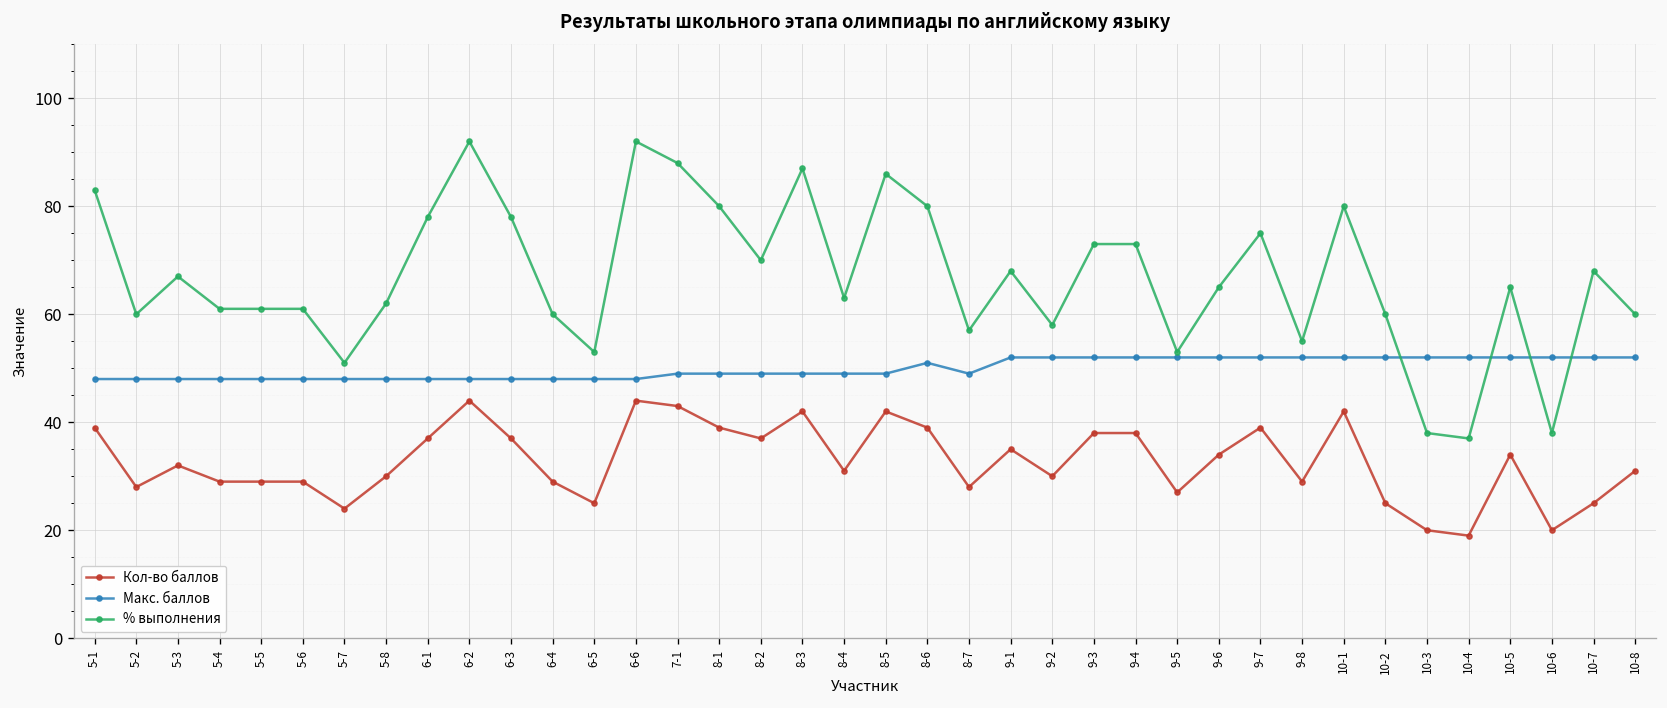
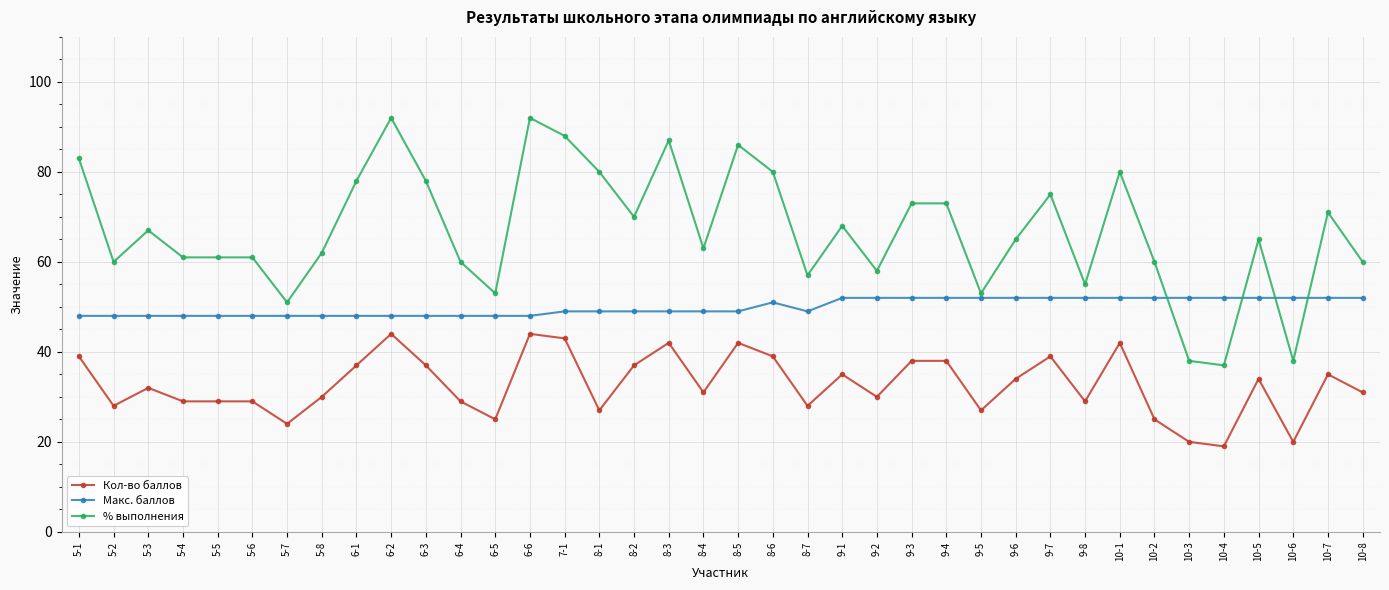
  {
    "Кол-во баллов": {
      "5-1": 39,
      "5-2": 28,
      "5-3": 32,
      "5-4": 29,
      "5-5": 29,
      "5-6": 29,
      "5-7": 24,
      "5-8": 30,
      "6-1": 37,
      "6-2": 44,
      "6-3": 37,
      "6-4": 29,
      "6-5": 25,
      "6-6": 44,
      "7-1": 43,
-     "8-1": 39,
+     "8-1": 27,
      "8-2": 37,
      "8-3": 42,
      "8-4": 31,
      "8-5": 42,
      "8-6": 39,
      "8-7": 28,
      "9-1": 35,
      "9-2": 30,
      "9-3": 38,
      "9-4": 38,
      "9-5": 27,
      "9-6": 34,
      "9-7": 39,
      "9-8": 29,
      "10-1": 42,
      "10-2": 25,
      "10-3": 20,
      "10-4": 19,
      "10-5": 34,
      "10-6": 20,
-     "10-7": 25,
+     "10-7": 35,
      "10-8": 31
    },
    "Макс. баллов": {
      "5-1": 48,
      "5-2": 48,
      "5-3": 48,
      "5-4": 48,
      "5-5": 48,
      "5-6": 48,
      "5-7": 48,
      "5-8": 48,
      "6-1": 48,
      "6-2": 48,
      "6-3": 48,
      "6-4": 48,
      "6-5": 48,
      "6-6": 48,
      "7-1": 49,
      "8-1": 49,
      "8-2": 49,
      "8-3": 49,
      "8-4": 49,
      "8-5": 49,
      "8-6": 51,
      "8-7": 49,
      "9-1": 52,
      "9-2": 52,
      "9-3": 52,
      "9-4": 52,
      "9-5": 52,
      "9-6": 52,
      "9-7": 52,
      "9-8": 52,
      "10-1": 52,
      "10-2": 52,
      "10-3": 52,
      "10-4": 52,
      "10-5": 52,
      "10-6": 52,
      "10-7": 52,
      "10-8": 52
    },
    "% выполнения": {
      "5-1": 83,
      "5-2": 60,
      "5-3": 67,
      "5-4": 61,
      "5-5": 61,
      "5-6": 61,
      "5-7": 51,
      "5-8": 62,
      "6-1": 78,
      "6-2": 92,
      "6-3": 78,
      "6-4": 60,
      "6-5": 53,
      "6-6": 92,
      "7-1": 88,
      "8-1": 80,
      "8-2": 70,
      "8-3": 87,
      "8-4": 63,
      "8-5": 86,
      "8-6": 80,
      "8-7": 57,
      "9-1": 68,
      "9-2": 58,
      "9-3": 73,
      "9-4": 73,
      "9-5": 53,
      "9-6": 65,
      "9-7": 75,
      "9-8": 55,
      "10-1": 80,
      "10-2": 60,
      "10-3": 38,
      "10-4": 37,
      "10-5": 65,
      "10-6": 38,
-     "10-7": 68,
+     "10-7": 71,
      "10-8": 60
    }
  }
